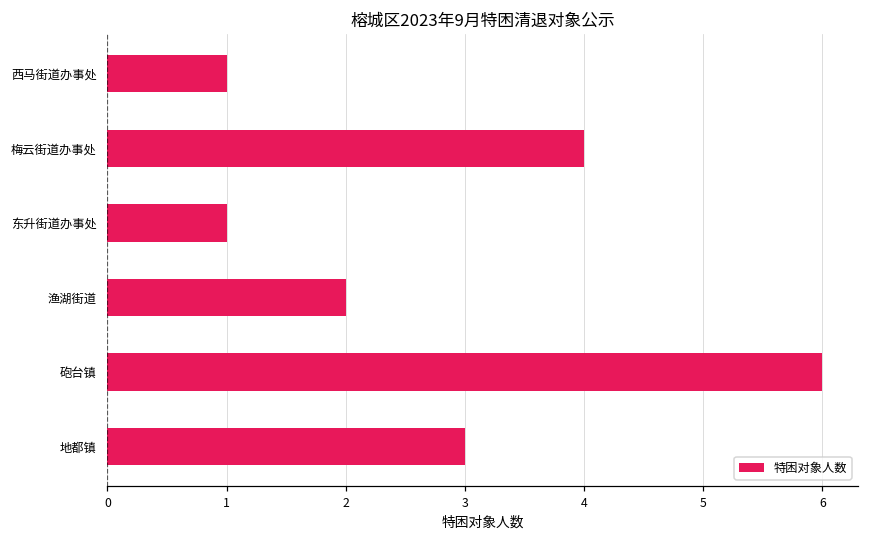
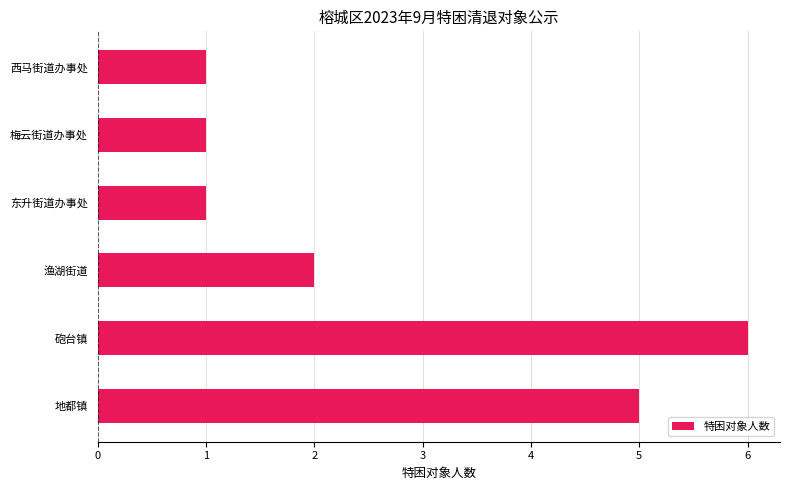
  {
    "西马街道办事处": 1,
-   "梅云街道办事处": 4,
+   "梅云街道办事处": 1,
    "东升街道办事处": 1,
    "渔湖街道": 2,
    "砲台镇": 6,
-   "地都镇": 3
+   "地都镇": 5
  }
